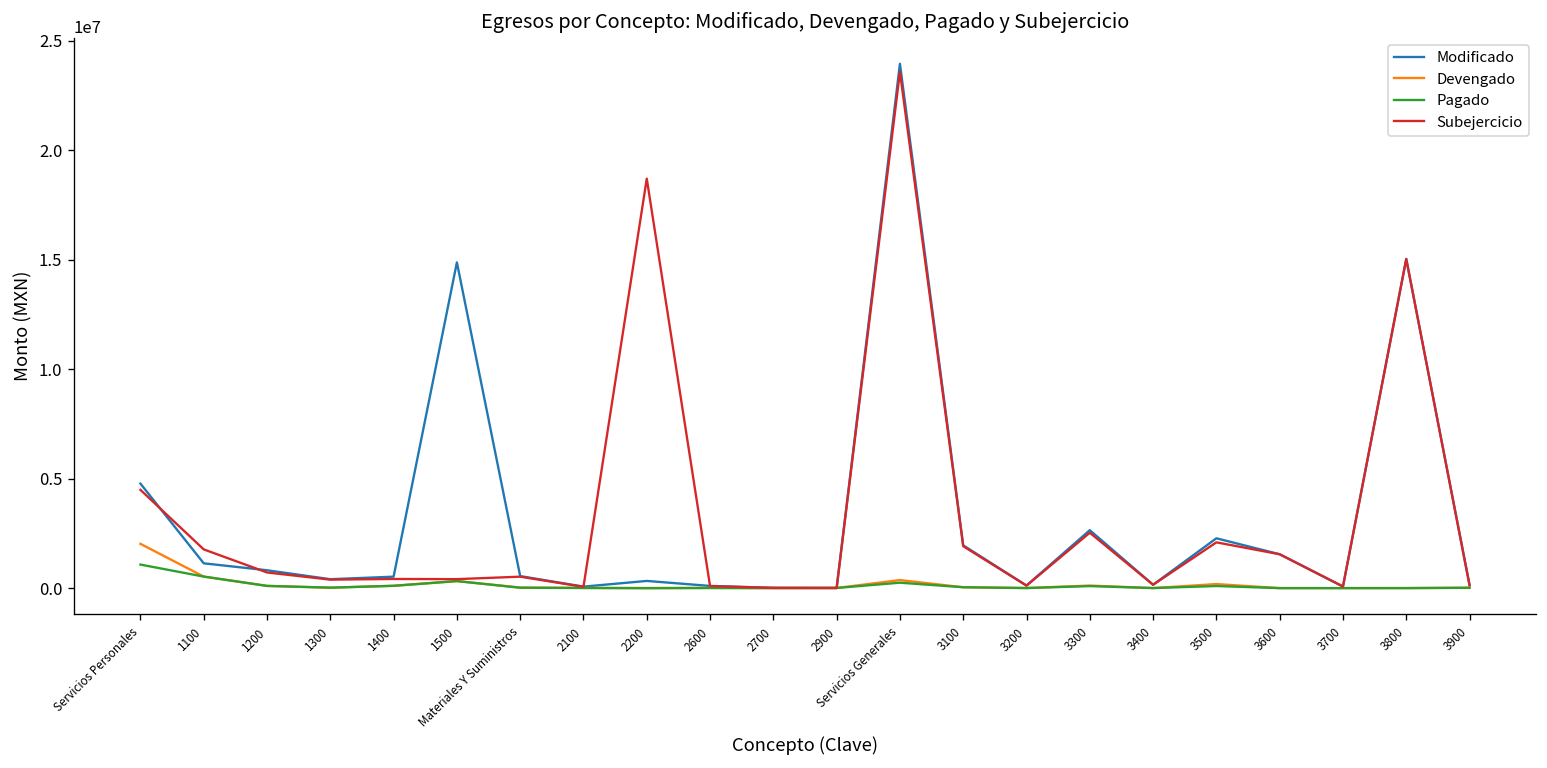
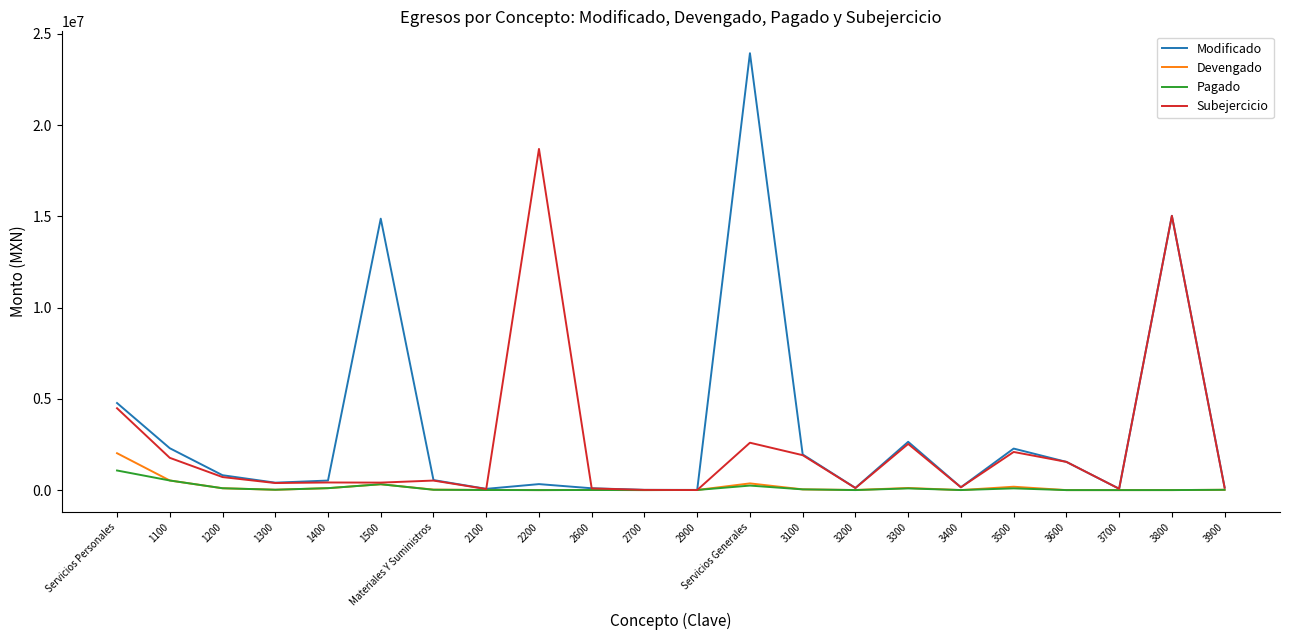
  {
    "Modificado": {
      "Servicios Personales": 4800000,
-     "1100": 1100000,
+     "1100": 2300000,
      "1500": 14900000,
      "2200": 300000,
      "Servicios Generales": 23900000,
      "3500": 2300000
    },
    "Devengado": {
      "Servicios Personales": 2000000
    },
    "Pagado": {
      "Servicios Personales": 1100000
    },
    "Subejercicio": {
      "Servicios Personales": 4500000,
      "1100": 1800000,
      "2200": 18700000,
-     "Servicios Generales": 23600000,
+     "Servicios Generales": 2600000,
      "3500": 2100000
    }
  }
